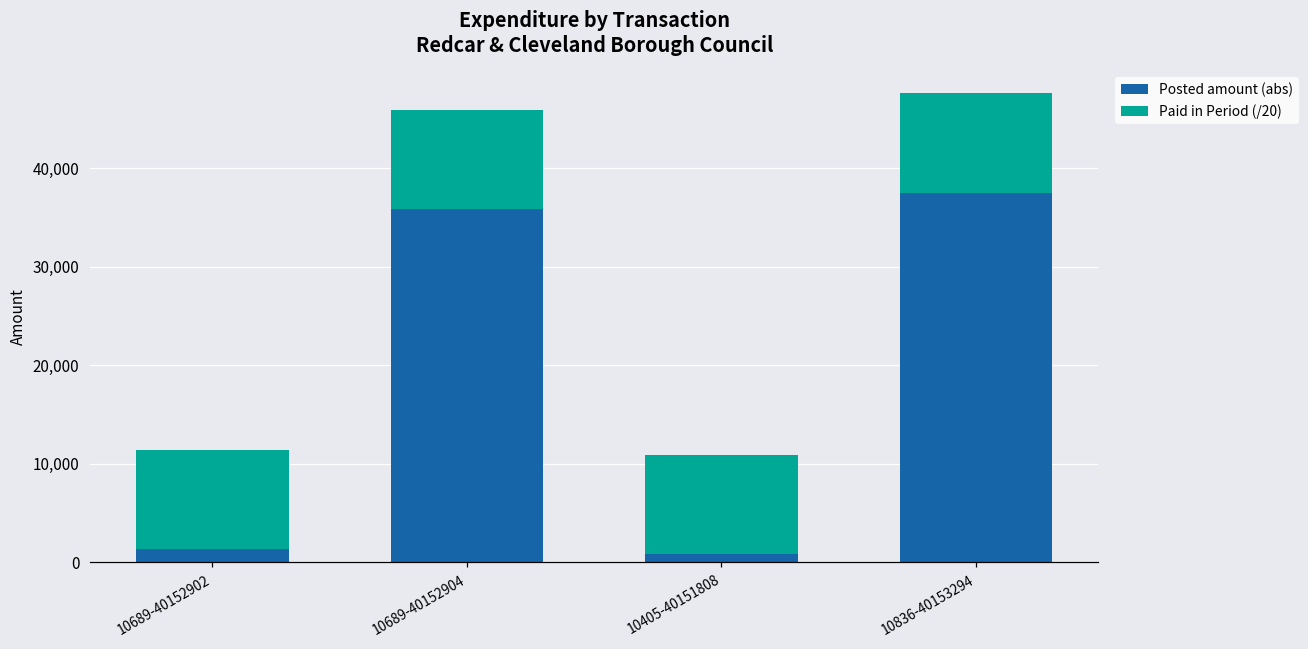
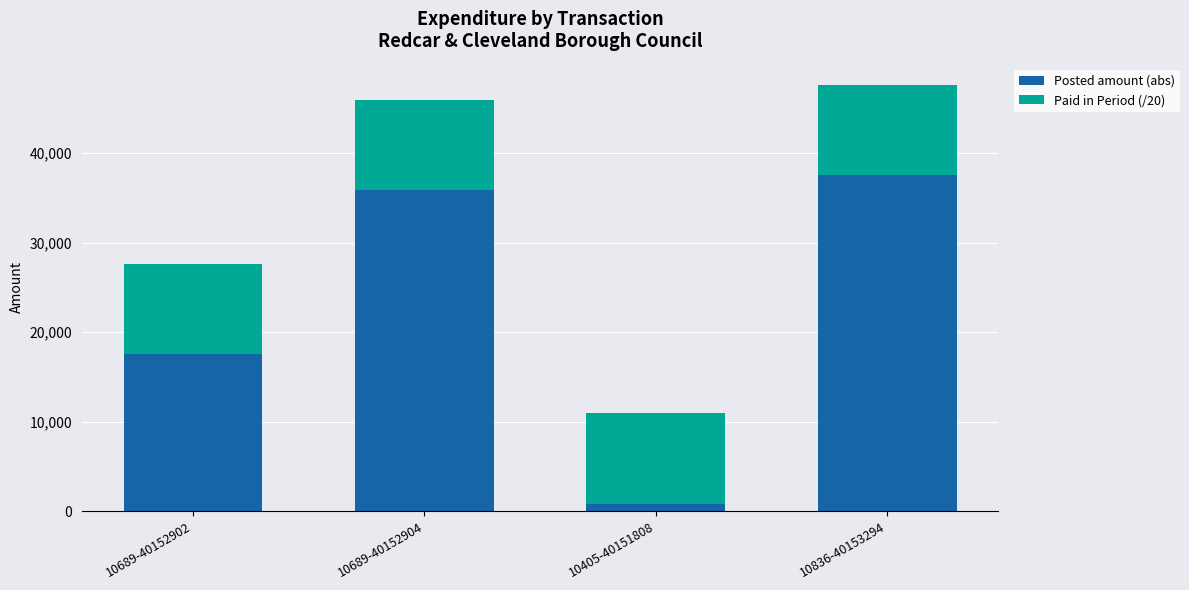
  {
    "Posted amount (abs)": {
-     "10689-40152902": "1,000",
+     "10689-40152902": "18,000",
      "10689-40152904": "36,000",
      "10405-40151808": "1,000",
      "10836-40153294": "38,000"
    },
    "Paid in Period (/20)": {
      "10689-40152902": "10,000",
      "10689-40152904": "10,000",
      "10405-40151808": "10,000",
      "10836-40153294": "10,000"
    }
  }
